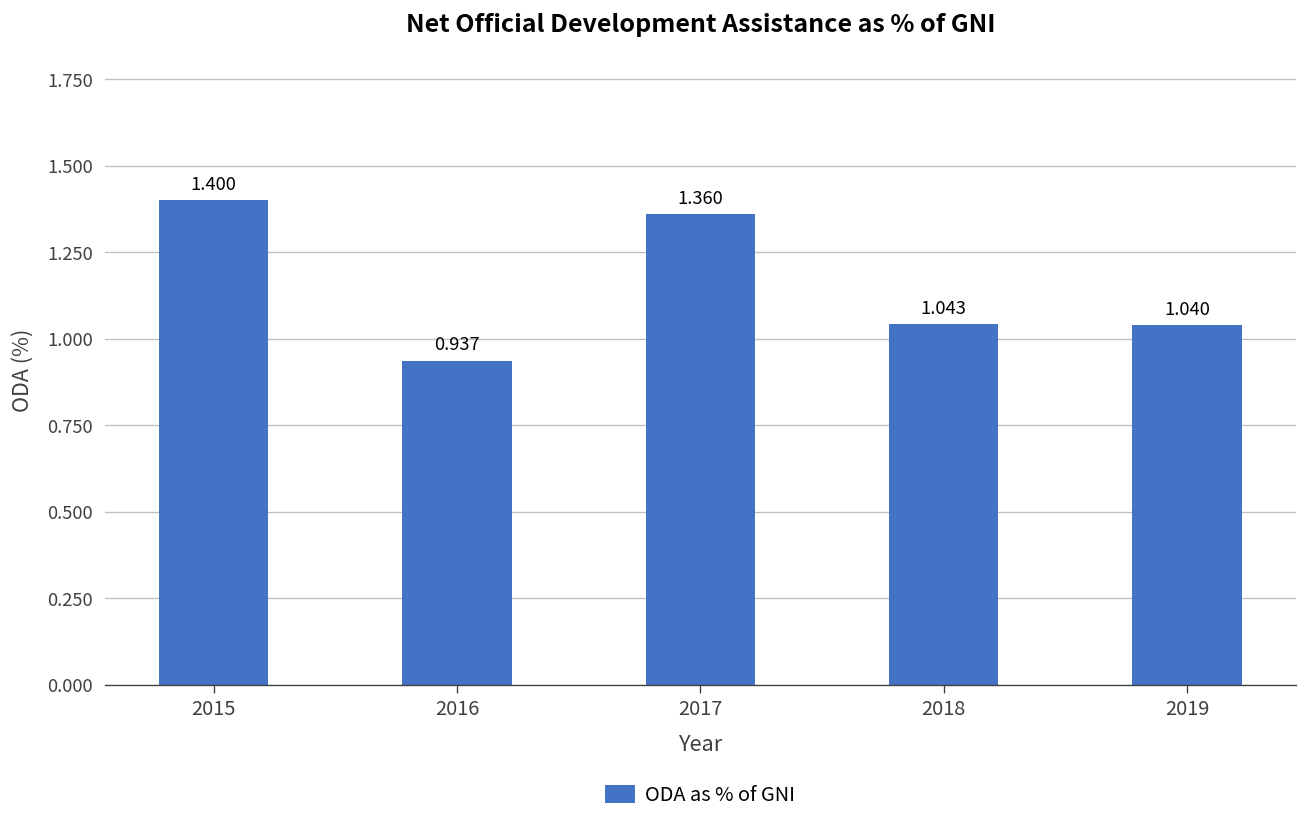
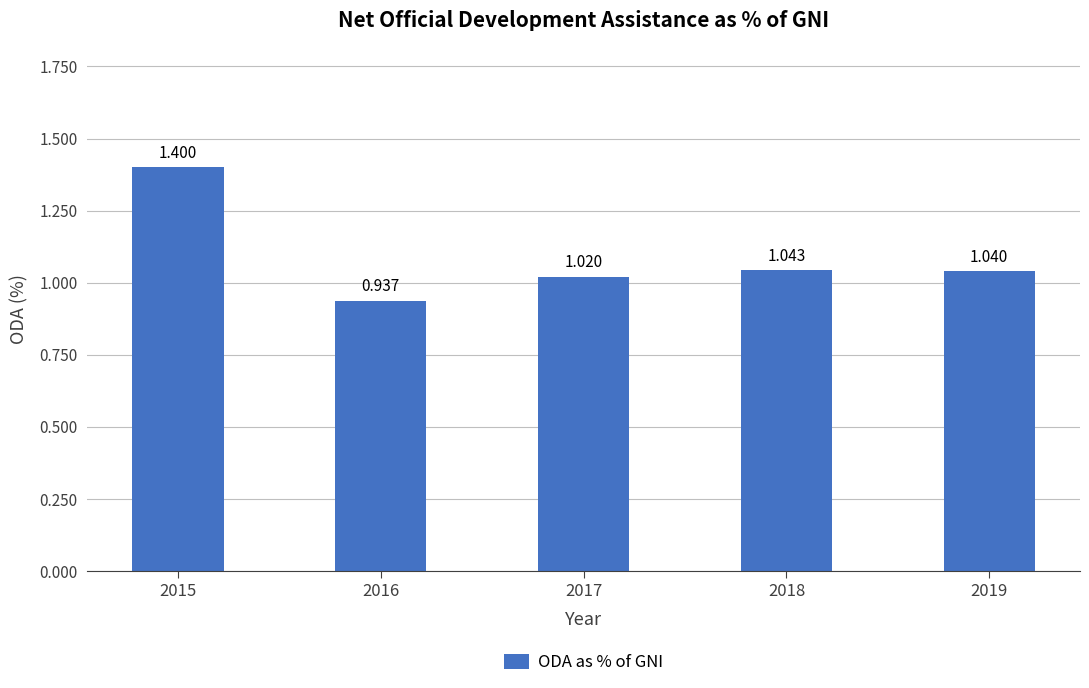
  {
    "2015": 1.400,
    "2016": 0.937,
-   "2017": 1.360,
+   "2017": 1.020,
    "2018": 1.043,
    "2019": 1.040
  }
